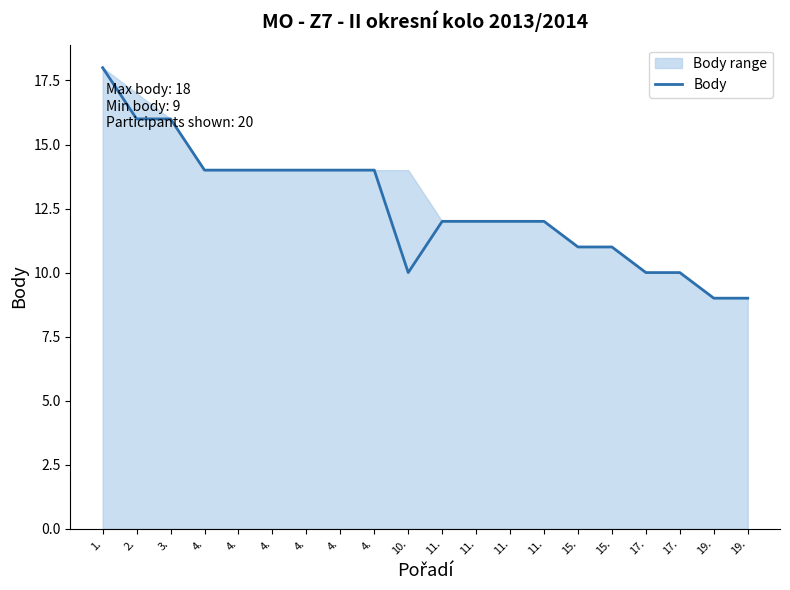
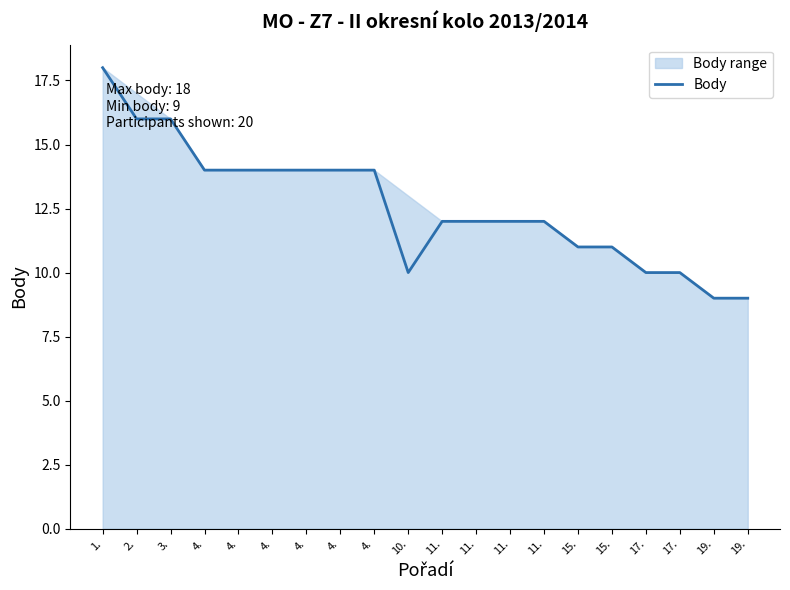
  {
    "Body range": {
-     "10.": 14
+     "10.": 13
    },
    "Body": {
      "10.": 10
    }
  }
